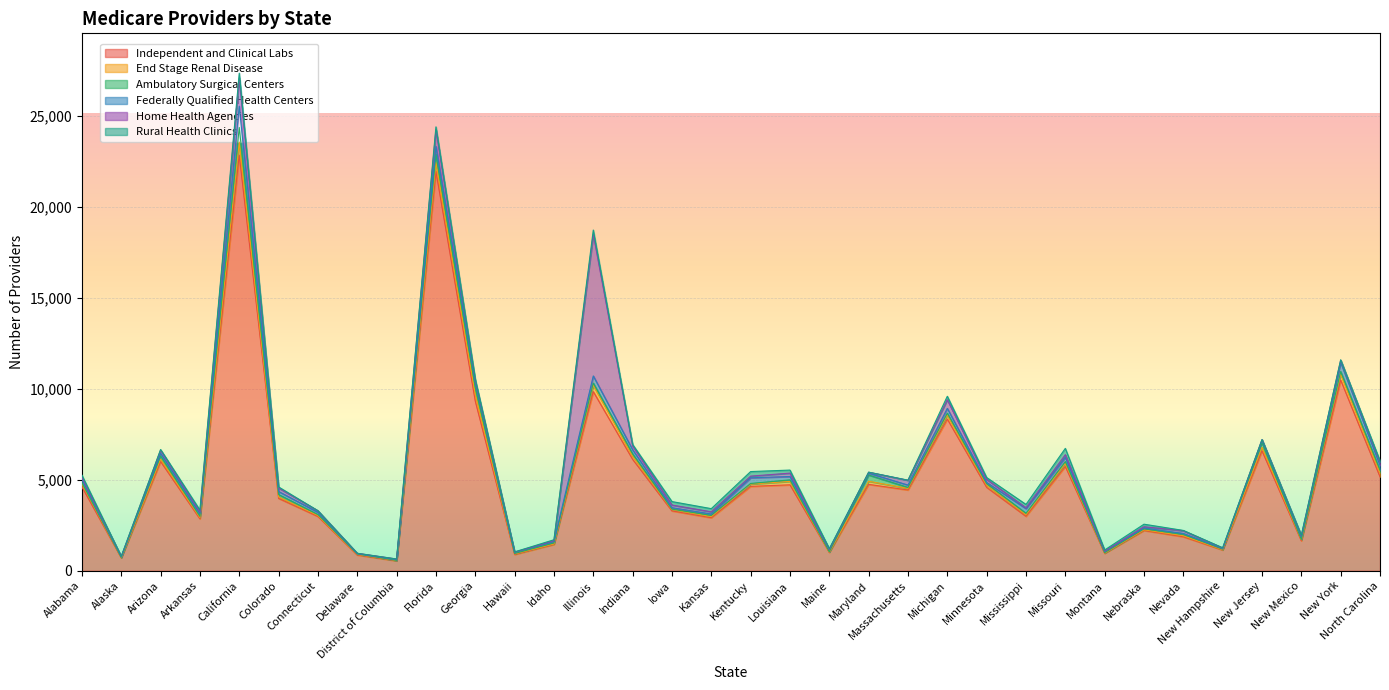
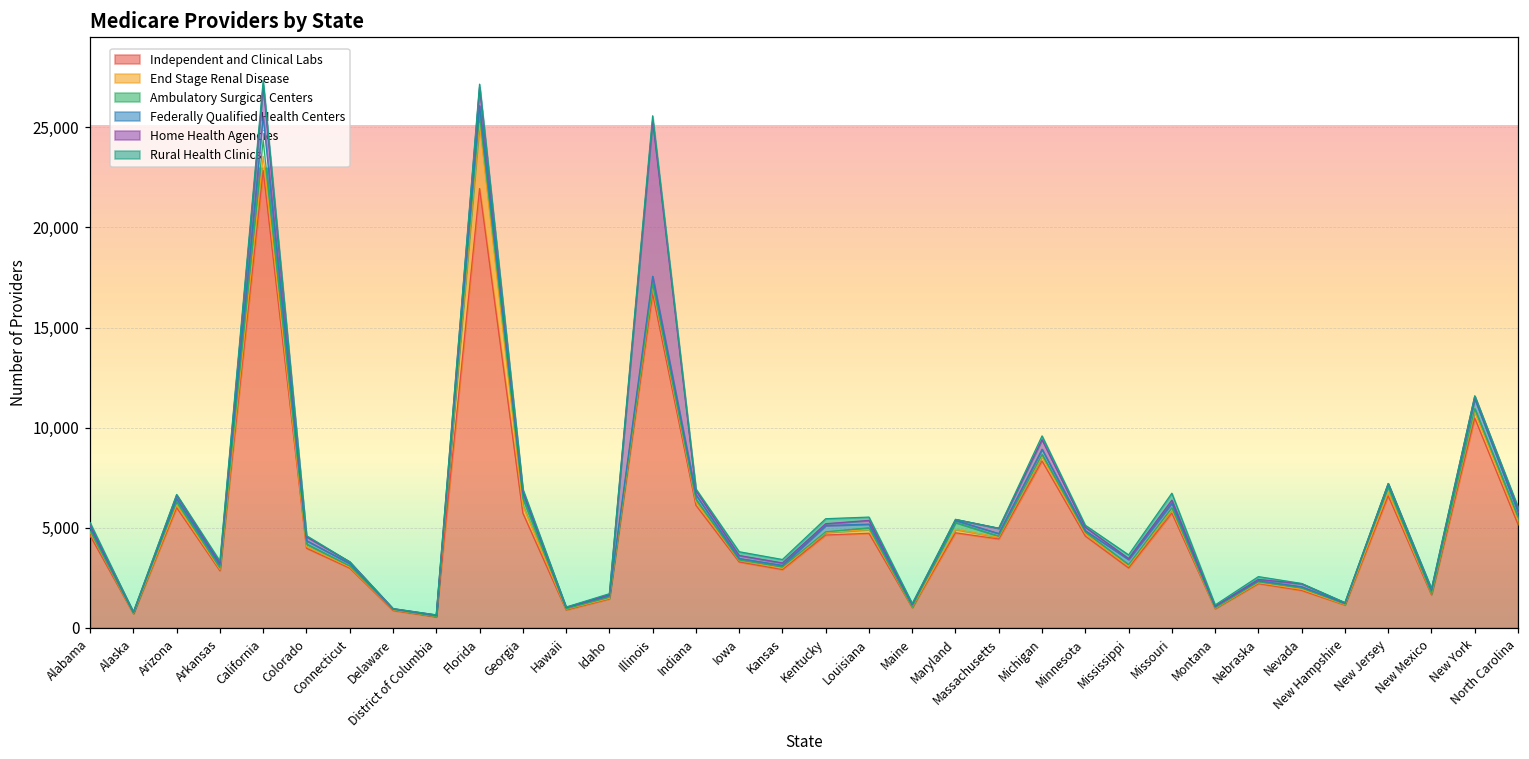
  {
    "Independent and Clinical Labs": {
      "Alabama": "4,600",
      "California": "22,800",
      "Florida": "21,900",
-     "Georgia": "9,300",
-     "Illinois": "9,800",
+     "Georgia": "5,700",
+     "Illinois": "16,700",
      "Indiana": "6,100",
      "Louisiana": "4,700",
      "Maryland": "4,700",
      "Michigan": "8,300",
      "Missouri": "5,700",
      "New Jersey": "6,600",
      "New York": "10,500",
      "North Carolina": "5,200"
    },
    "End Stage Renal Disease": {
      "California": "700",
-     "Florida": "500",
+     "Florida": "3,300",
      "Georgia": "400",
      "Maryland": "200",
      "New Jersey": "200",
      "New York": "300"
    },
    "Home Health Agencies": {
      "Florida": "900",
      "Illinois": "7,800",
      "Iowa": "100",
      "Louisiana": "200",
      "Michigan": "500",
      "Missouri": "200"
    }
  }
